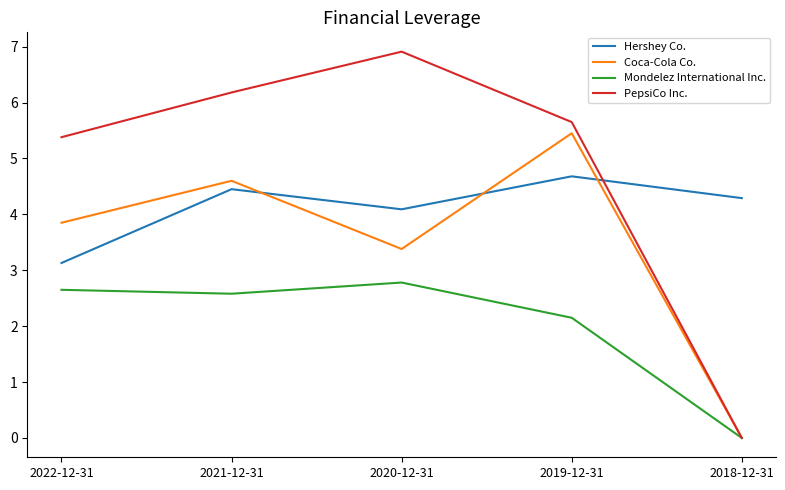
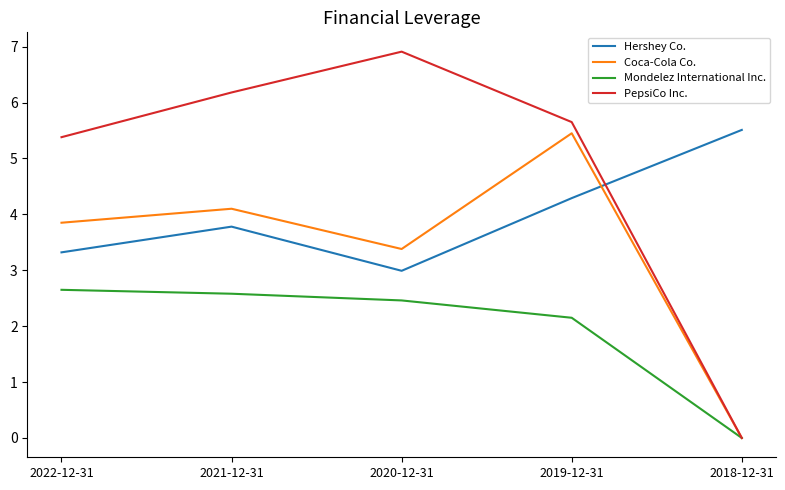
  {
    "Hershey Co.": {
-     "2022-12-31": 3.1,
-     "2021-12-31": 4.5,
-     "2020-12-31": 4.1,
-     "2019-12-31": 4.7,
-     "2018-12-31": 4.3
+     "2022-12-31": 3.3,
+     "2021-12-31": 3.8,
+     "2020-12-31": 3.0,
+     "2019-12-31": 4.3,
+     "2018-12-31": 5.5
    },
    "Coca-Cola Co.": {
      "2022-12-31": 3.9,
-     "2021-12-31": 4.6,
+     "2021-12-31": 4.1,
      "2020-12-31": 3.4,
      "2019-12-31": 5.5
    },
    "Mondelez International Inc.": {
      "2022-12-31": 2.7,
      "2021-12-31": 2.6,
-     "2020-12-31": 2.8,
+     "2020-12-31": 2.5,
      "2019-12-31": 2.2
    },
    "PepsiCo Inc.": {
      "2022-12-31": 5.4,
      "2021-12-31": 6.2,
      "2020-12-31": 6.9,
      "2019-12-31": 5.7
    }
  }
